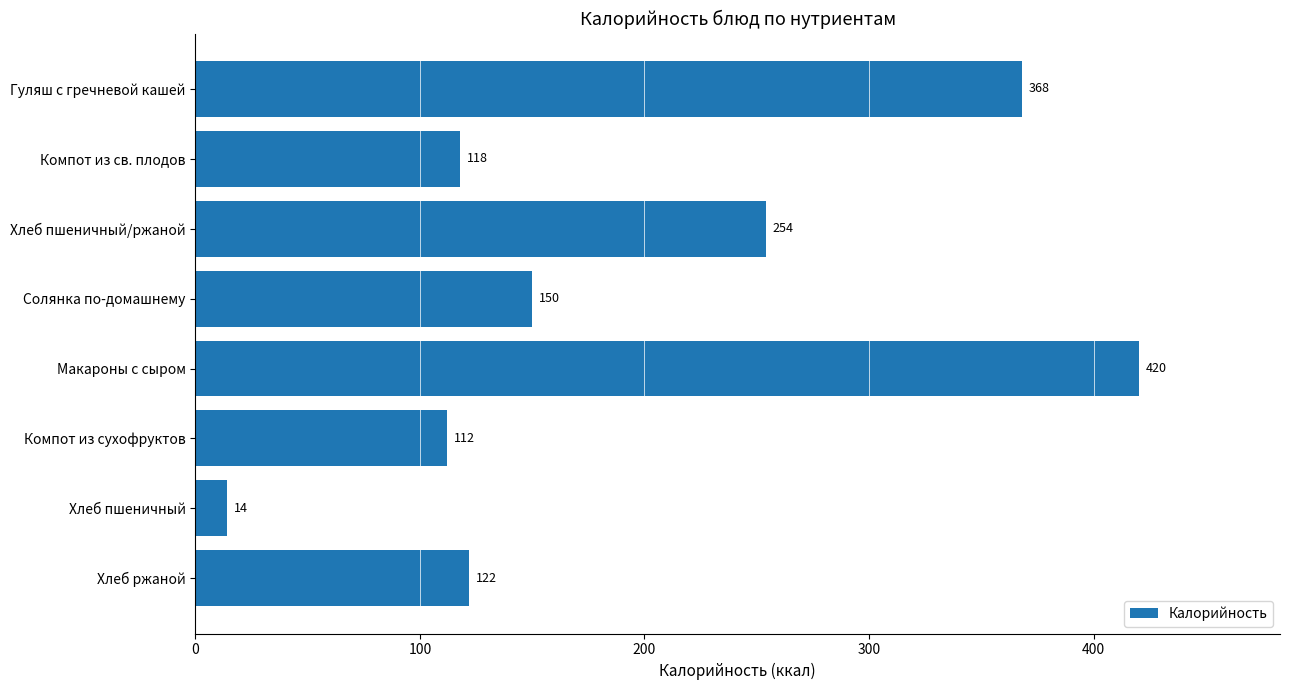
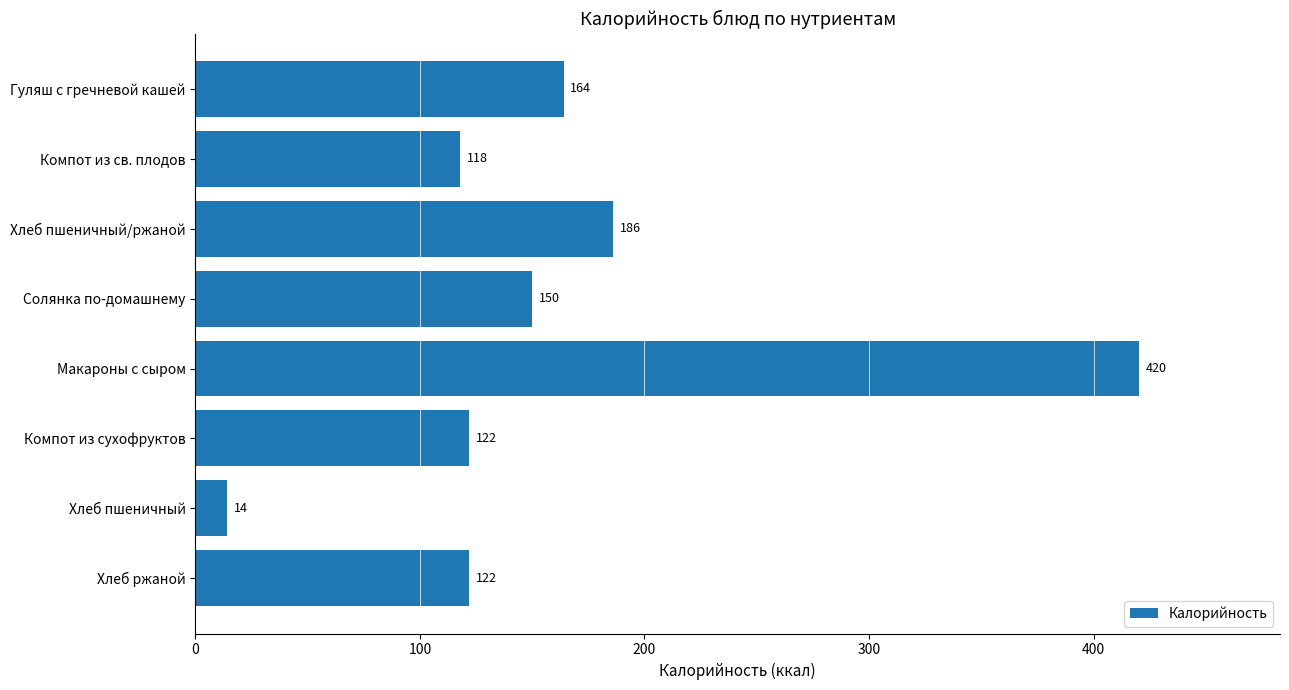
  {
-   "Гуляш с гречневой кашей": 368,
+   "Гуляш с гречневой кашей": 164,
    "Компот из св. плодов": 118,
-   "Хлеб пшеничный/ржаной": 254,
+   "Хлеб пшеничный/ржаной": 186,
    "Солянка по-домашнему": 150,
    "Макароны с сыром": 420,
-   "Компот из сухофруктов": 112,
+   "Компот из сухофруктов": 122,
    "Хлеб пшеничный": 14,
    "Хлеб ржаной": 122
  }
